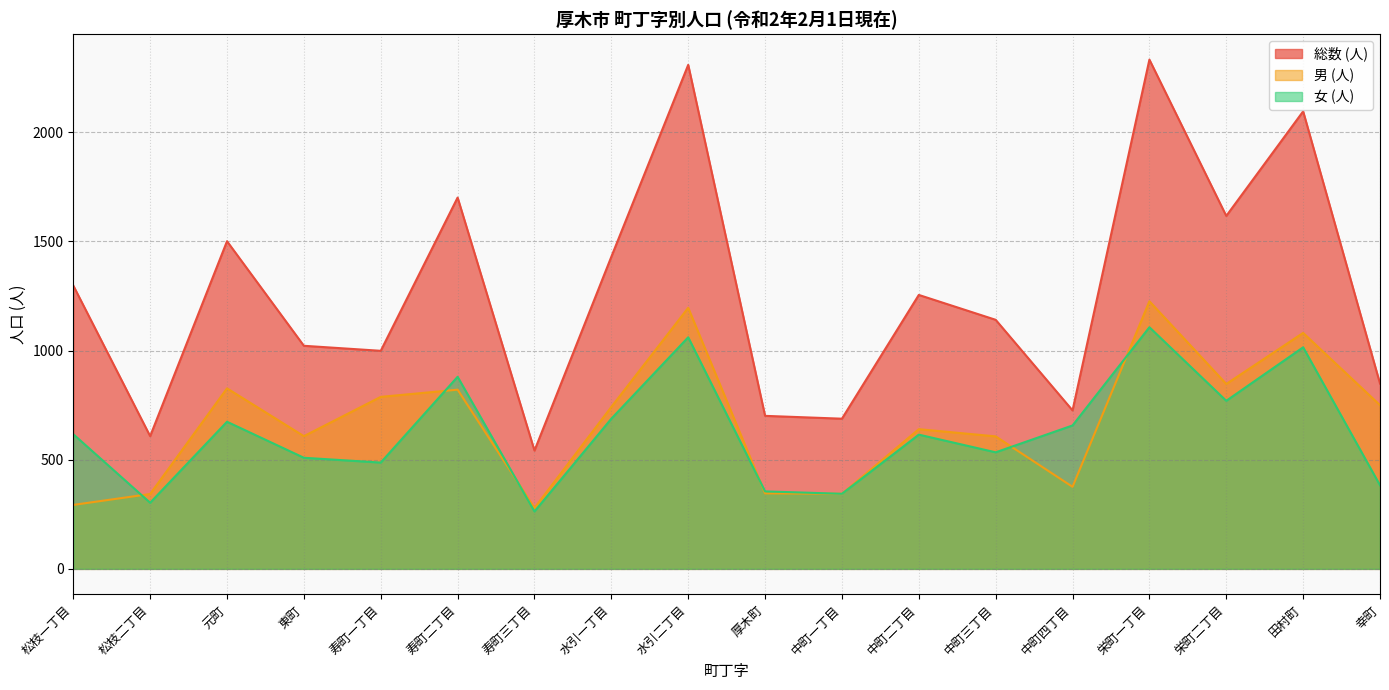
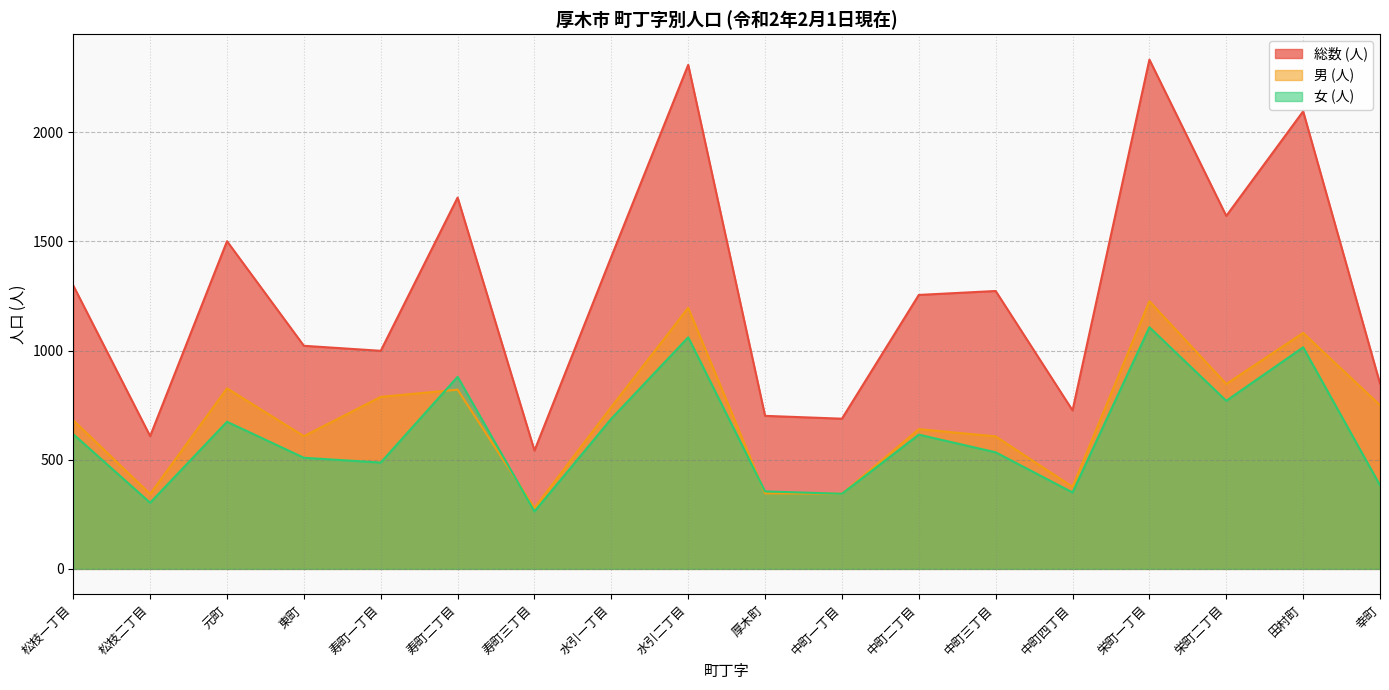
  {
    "総数 (人)": {
      "松枝一丁目": 1300,
      "松枝二丁目": 610,
      "元町": 1500,
      "東町": 1020,
      "寿町一丁目": 1000,
      "寿町二丁目": 1700,
      "寿町三丁目": 540,
      "水引一丁目": 1430,
      "水引二丁目": 2310,
      "厚木町": 700,
      "中町一丁目": 690,
      "中町二丁目": 1260,
-     "中町三丁目": 1140,
+     "中町三丁目": 1270,
      "中町四丁目": 730,
      "栄町一丁目": 2330,
      "栄町二丁目": 1620,
      "田村町": 2100,
      "幸町": 850
    },
    "男 (人)": {
-     "松枝一丁目": 290,
+     "松枝一丁目": 680,
      "松枝二丁目": 340,
      "元町": 830,
      "東町": 610,
      "寿町一丁目": 790,
      "寿町二丁目": 820,
      "寿町三丁目": 280,
      "水引一丁目": 740,
      "水引二丁目": 1200,
      "中町二丁目": 640,
      "中町三丁目": 610,
      "中町四丁目": 380,
      "栄町一丁目": 1230,
      "栄町二丁目": 850,
      "田村町": 1080,
      "幸町": 750
    },
    "女 (人)": {
      "松枝一丁目": 620,
      "松枝二丁目": 300,
      "元町": 670,
      "東町": 510,
      "寿町一丁目": 490,
      "寿町二丁目": 880,
      "寿町三丁目": 260,
      "水引一丁目": 690,
      "水引二丁目": 1060,
      "中町二丁目": 620,
      "中町三丁目": 530,
-     "中町四丁目": 660,
+     "中町四丁目": 350,
      "栄町一丁目": 1110,
      "栄町二丁目": 770,
      "田村町": 1020,
      "幸町": 380
    }
  }
